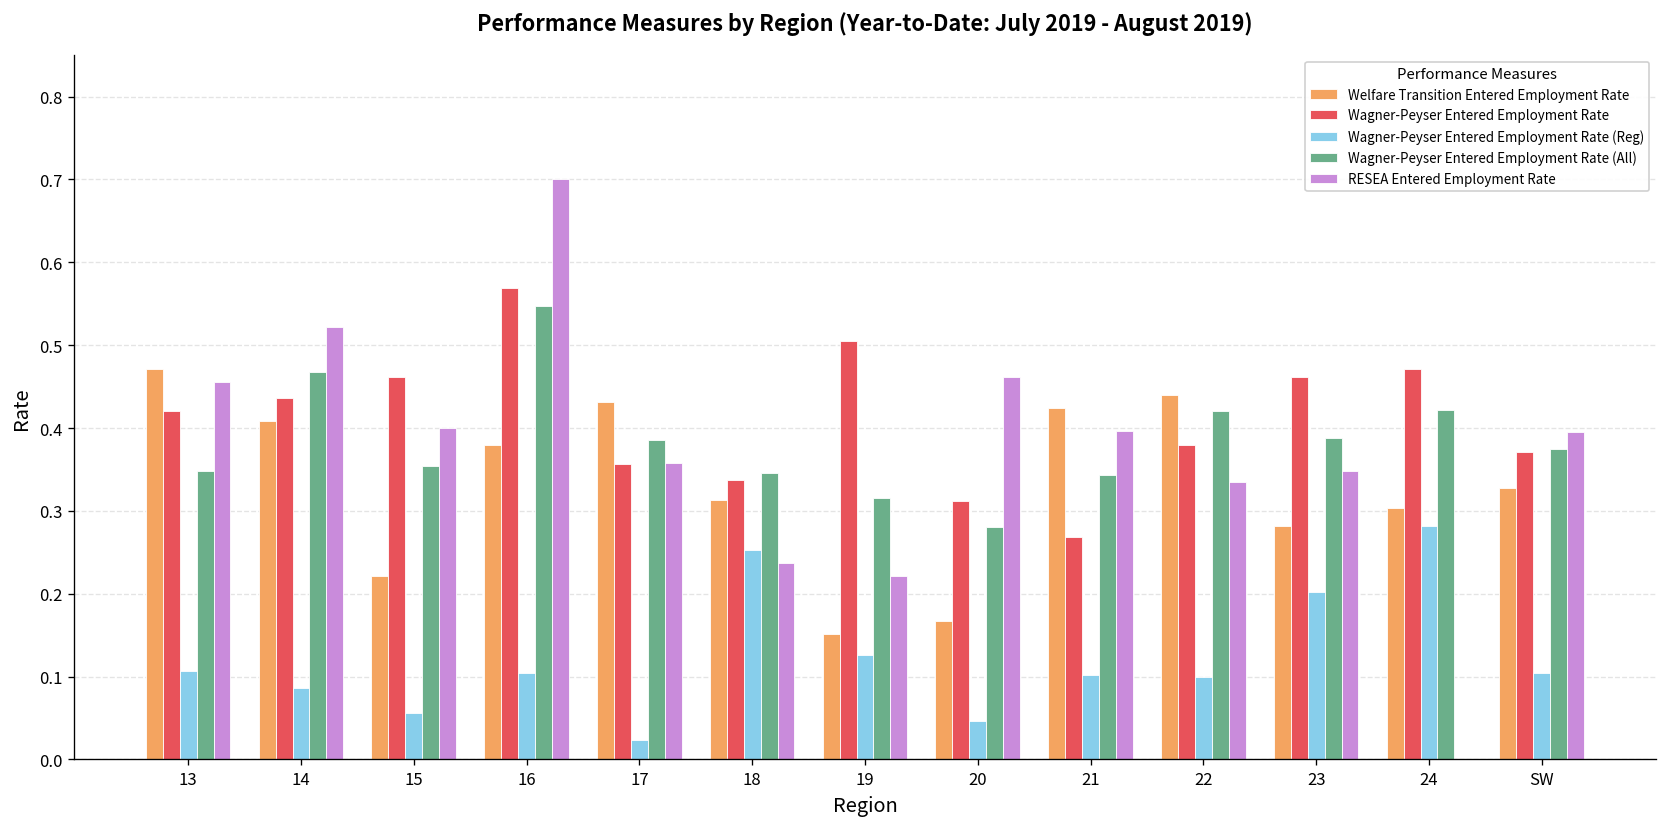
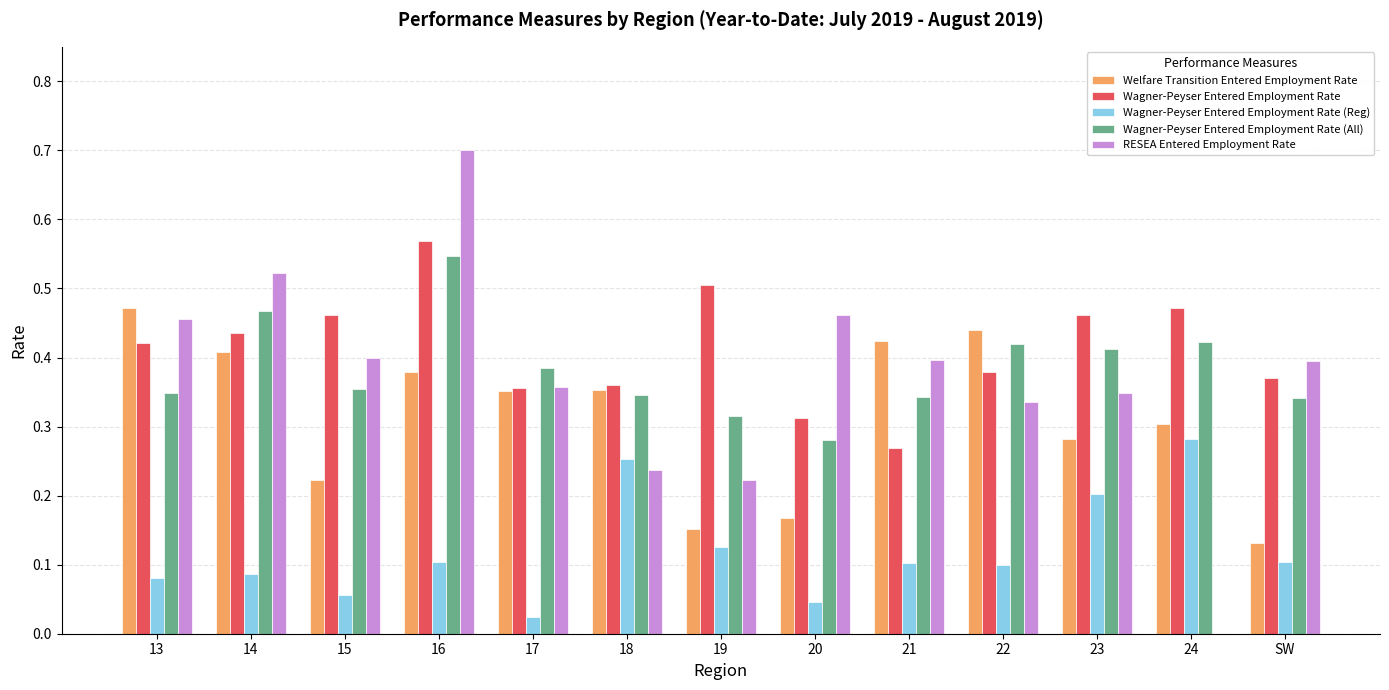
  {
    "Welfare Transition Entered Employment Rate": {
      "13": 0.47,
      "14": 0.41,
      "15": 0.22,
      "16": 0.38,
-     "17": 0.43,
-     "18": 0.31,
+     "17": 0.35,
+     "18": 0.35,
      "19": 0.15,
      "20": 0.17,
      "21": 0.42,
      "22": 0.44,
      "23": 0.28,
      "24": 0.30,
-     "SW": 0.33
+     "SW": 0.13
    },
    "Wagner-Peyser Entered Employment Rate": {
      "13": 0.42,
      "14": 0.44,
      "15": 0.46,
      "16": 0.57,
      "17": 0.36,
-     "18": 0.34,
+     "18": 0.36,
      "19": 0.51,
      "20": 0.31,
      "21": 0.27,
      "22": 0.38,
      "23": 0.46,
      "24": 0.47,
      "SW": 0.37
    },
    "Wagner-Peyser Entered Employment Rate (Reg)": {
-     "13": 0.11,
+     "13": 0.08,
      "14": 0.09,
      "15": 0.06,
      "16": 0.10,
      "17": 0.02,
      "18": 0.25,
      "19": 0.13,
      "20": 0.05,
      "21": 0.10,
      "22": 0.10,
      "23": 0.20,
      "24": 0.28,
      "SW": 0.10
    },
    "Wagner-Peyser Entered Employment Rate (All)": {
      "13": 0.35,
      "14": 0.47,
      "15": 0.35,
      "16": 0.55,
      "17": 0.39,
      "18": 0.35,
      "19": 0.32,
      "20": 0.28,
      "21": 0.34,
      "22": 0.42,
-     "23": 0.39,
+     "23": 0.41,
      "24": 0.42,
-     "SW": 0.38
+     "SW": 0.34
    },
    "RESEA Entered Employment Rate": {
      "13": 0.46,
      "14": 0.52,
      "15": 0.40,
      "16": 0.70,
      "17": 0.36,
      "18": 0.24,
      "19": 0.22,
      "20": 0.46,
      "21": 0.40,
      "22": 0.34,
      "23": 0.35,
      "24": 0.00,
      "SW": 0.40
    }
  }
